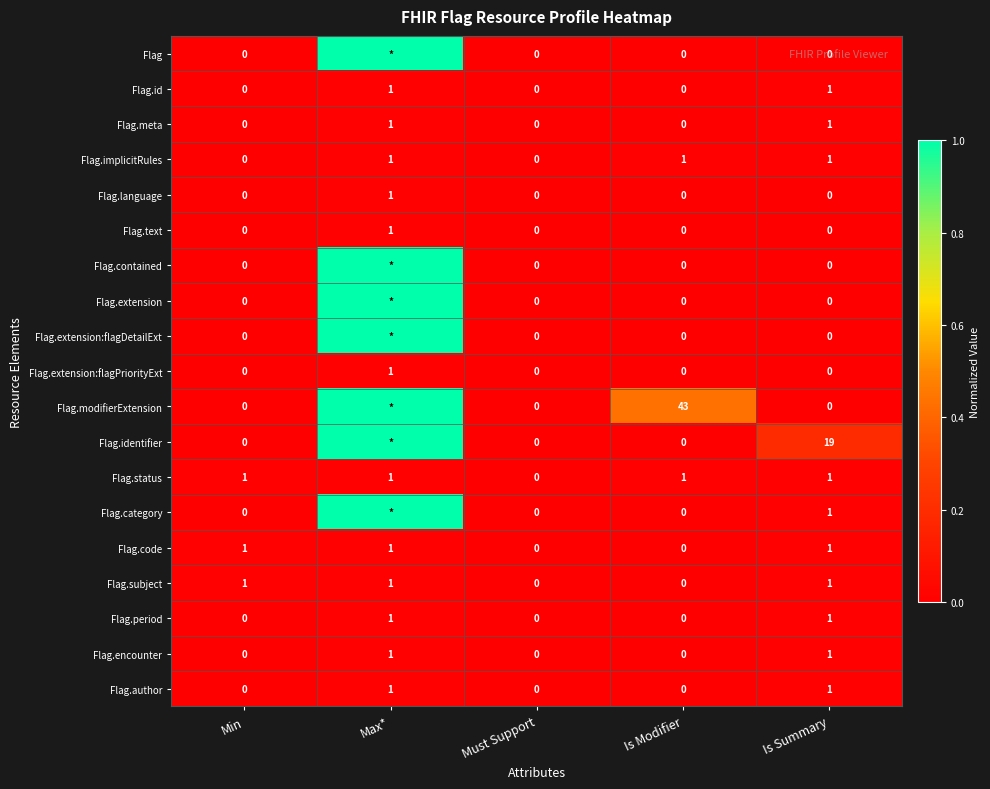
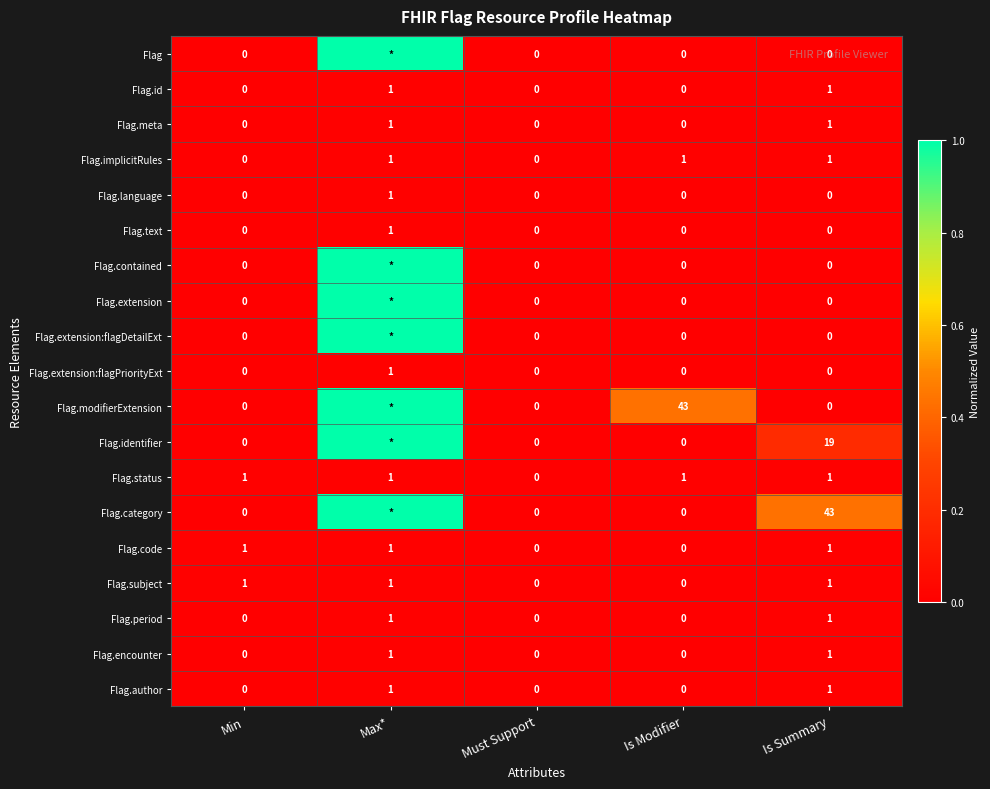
  {
    "Flag": {
      "Min": 0,
      "Must Support": 0,
      "Is Modifier": 0
    },
    "Flag.id": {
      "Min": 0,
      "Max*": 1,
      "Must Support": 0,
      "Is Modifier": 0,
      "Is Summary": 1
    },
    "Flag.meta": {
      "Min": 0,
      "Max*": 1,
      "Must Support": 0,
      "Is Modifier": 0,
      "Is Summary": 1
    },
    "Flag.implicitRules": {
      "Min": 0,
      "Max*": 1,
      "Must Support": 0,
      "Is Modifier": 1,
      "Is Summary": 1
    },
    "Flag.language": {
      "Min": 0,
      "Max*": 1,
      "Must Support": 0,
      "Is Modifier": 0,
      "Is Summary": 0
    },
    "Flag.text": {
      "Min": 0,
      "Max*": 1,
      "Must Support": 0,
      "Is Modifier": 0,
      "Is Summary": 0
    },
    "Flag.contained": {
      "Min": 0,
      "Must Support": 0,
      "Is Modifier": 0,
      "Is Summary": 0
    },
    "Flag.extension": {
      "Min": 0,
      "Must Support": 0,
      "Is Modifier": 0,
      "Is Summary": 0
    },
    "Flag.extension:flagDetailExt": {
      "Min": 0,
      "Must Support": 0,
      "Is Modifier": 0,
      "Is Summary": 0
    },
    "Flag.extension:flagPriorityExt": {
      "Min": 0,
      "Max*": 1,
      "Must Support": 0,
      "Is Modifier": 0,
      "Is Summary": 0
    },
    "Flag.modifierExtension": {
      "Min": 0,
      "Must Support": 0,
      "Is Modifier": 43,
      "Is Summary": 0
    },
    "Flag.identifier": {
      "Min": 0,
      "Must Support": 0,
      "Is Modifier": 0,
      "Is Summary": 19
    },
    "Flag.status": {
      "Min": 1,
      "Max*": 1,
      "Must Support": 0,
      "Is Modifier": 1,
      "Is Summary": 1
    },
    "Flag.category": {
      "Min": 0,
      "Must Support": 0,
      "Is Modifier": 0,
-     "Is Summary": 1
+     "Is Summary": 43
    },
    "Flag.code": {
      "Min": 1,
      "Max*": 1,
      "Must Support": 0,
      "Is Modifier": 0,
      "Is Summary": 1
    },
    "Flag.subject": {
      "Min": 1,
      "Max*": 1,
      "Must Support": 0,
      "Is Modifier": 0,
      "Is Summary": 1
    },
    "Flag.period": {
      "Min": 0,
      "Max*": 1,
      "Must Support": 0,
      "Is Modifier": 0,
      "Is Summary": 1
    },
    "Flag.encounter": {
      "Min": 0,
      "Max*": 1,
      "Must Support": 0,
      "Is Modifier": 0,
      "Is Summary": 1
    },
    "Flag.author": {
      "Min": 0,
      "Max*": 1,
      "Must Support": 0,
      "Is Modifier": 0,
      "Is Summary": 1
    }
  }
